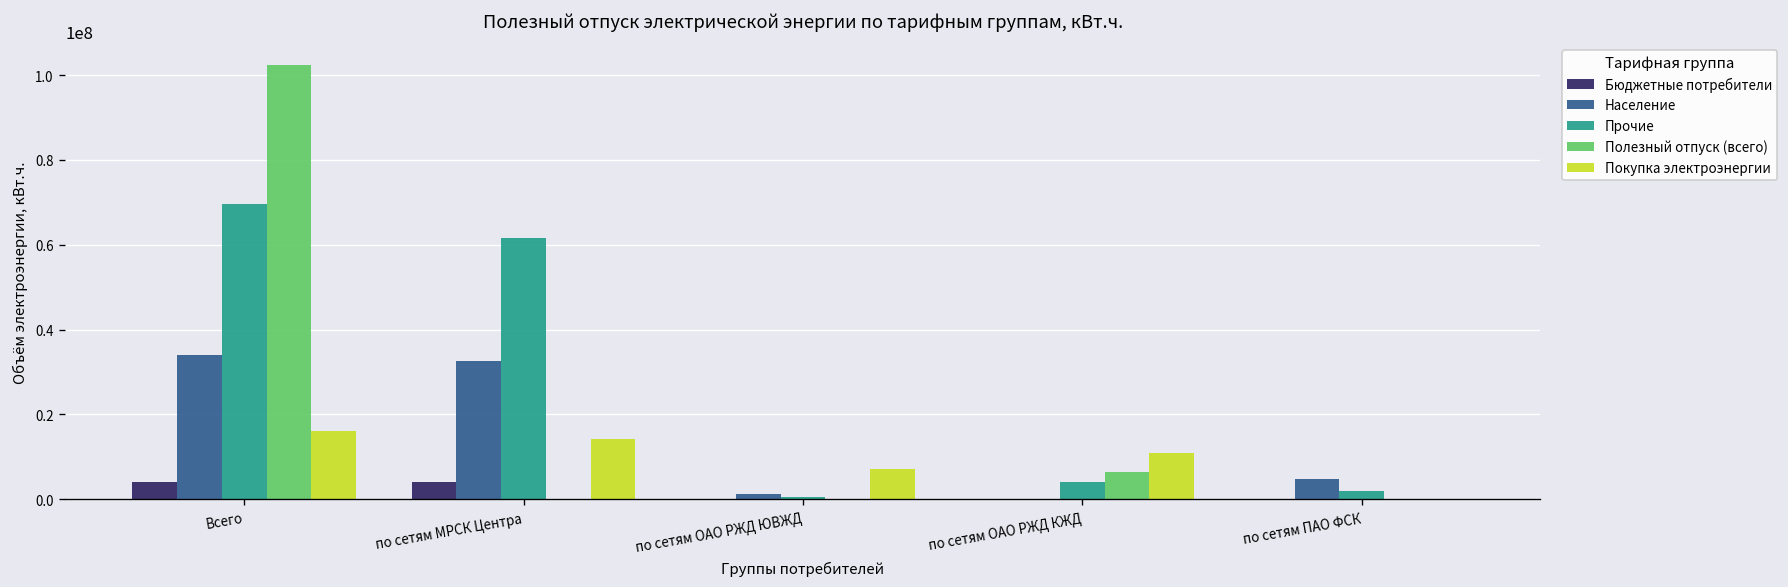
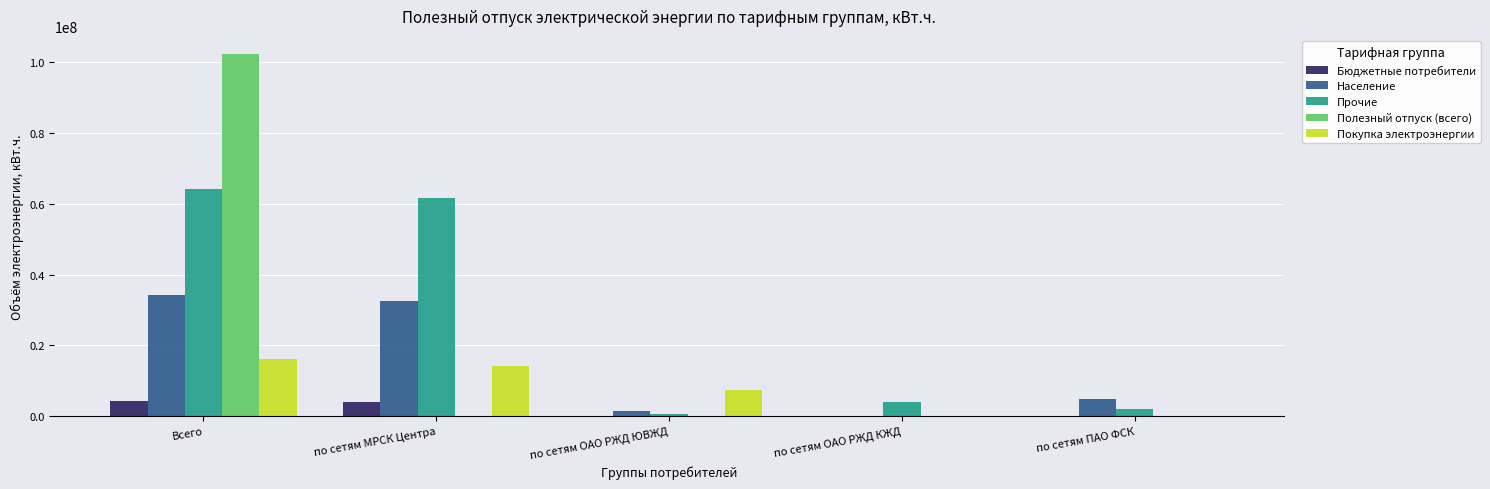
  {
    "Бюджетные потребители": {
      "Всего": 4000000,
      "по сетям МРСК Центра": 4000000
    },
    "Население": {
      "Всего": 34000000,
      "по сетям МРСК Центра": 33000000,
      "по сетям ОАО РЖД ЮВЖД": 1000000,
      "по сетям ПАО ФСК": 5000000
    },
    "Прочие": {
-     "Всего": 70000000,
+     "Всего": 64000000,
      "по сетям МРСК Центра": 62000000,
      "по сетям ОАО РЖД КЖД": 4000000,
      "по сетям ПАО ФСК": 2000000
    },
    "Полезный отпуск (всего)": {
      "Всего": 102000000,
      "по сетям МРСК Центра": 0,
      "по сетям ОАО РЖД ЮВЖД": 0,
-     "по сетям ОАО РЖД КЖД": 6000000,
+     "по сетям ОАО РЖД КЖД": 0,
      "по сетям ПАО ФСК": 0
    },
    "Покупка электроэнергии": {
      "Всего": 16000000,
      "по сетям МРСК Центра": 14000000,
      "по сетям ОАО РЖД ЮВЖД": 7000000,
-     "по сетям ОАО РЖД КЖД": 11000000,
+     "по сетям ОАО РЖД КЖД": 0,
      "по сетям ПАО ФСК": 0
    }
  }
